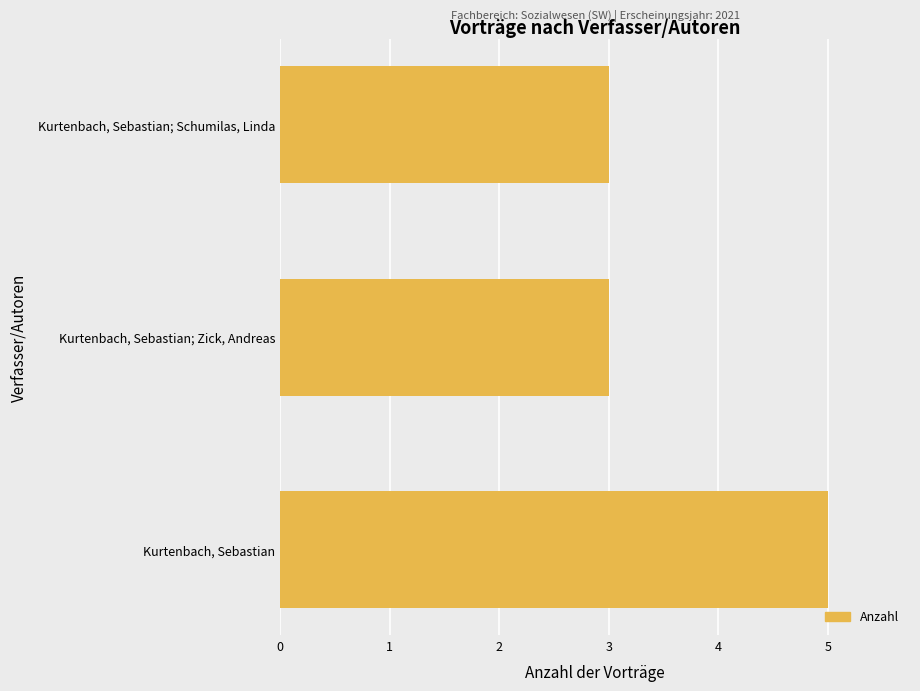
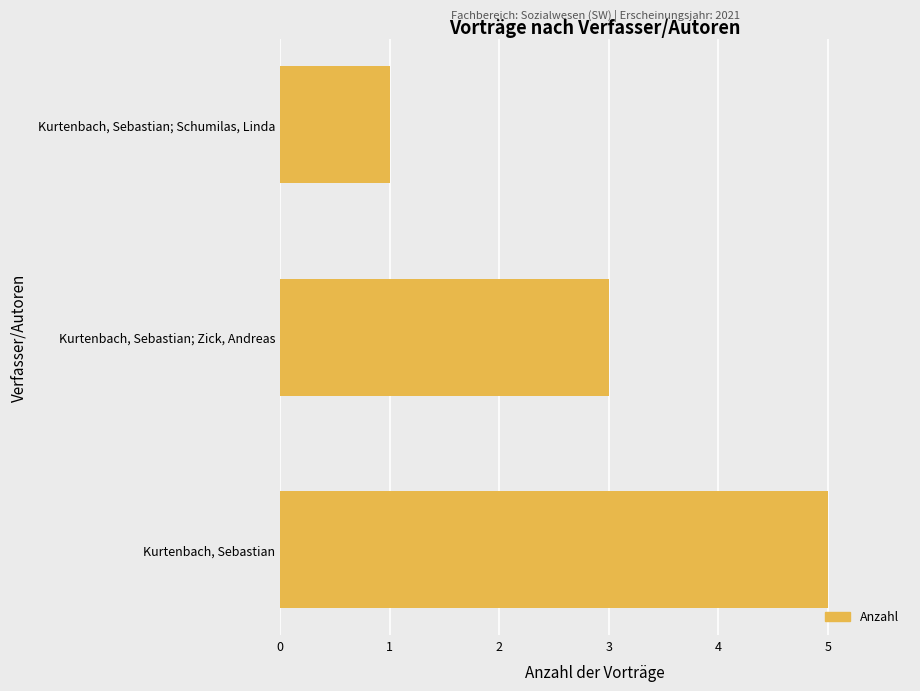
  {
-   "Kurtenbach, Sebastian; Schumilas, Linda": 3,
+   "Kurtenbach, Sebastian; Schumilas, Linda": 1,
    "Kurtenbach, Sebastian; Zick, Andreas": 3,
    "Kurtenbach, Sebastian": 5
  }
